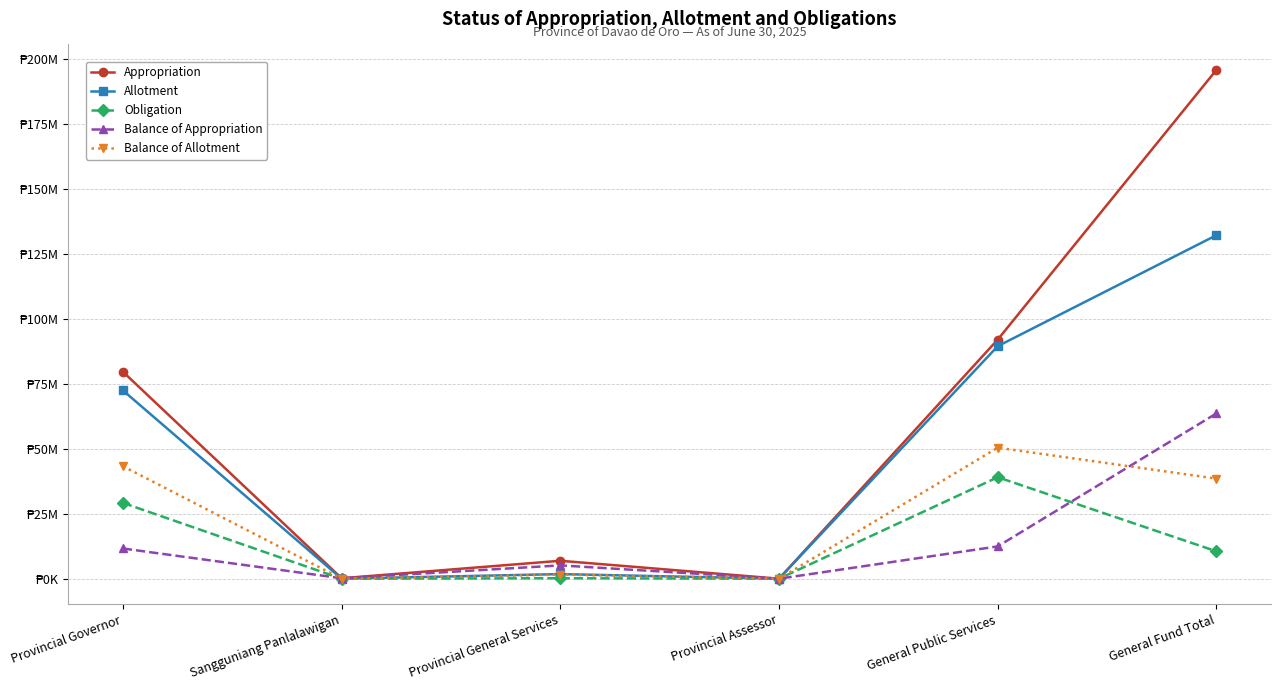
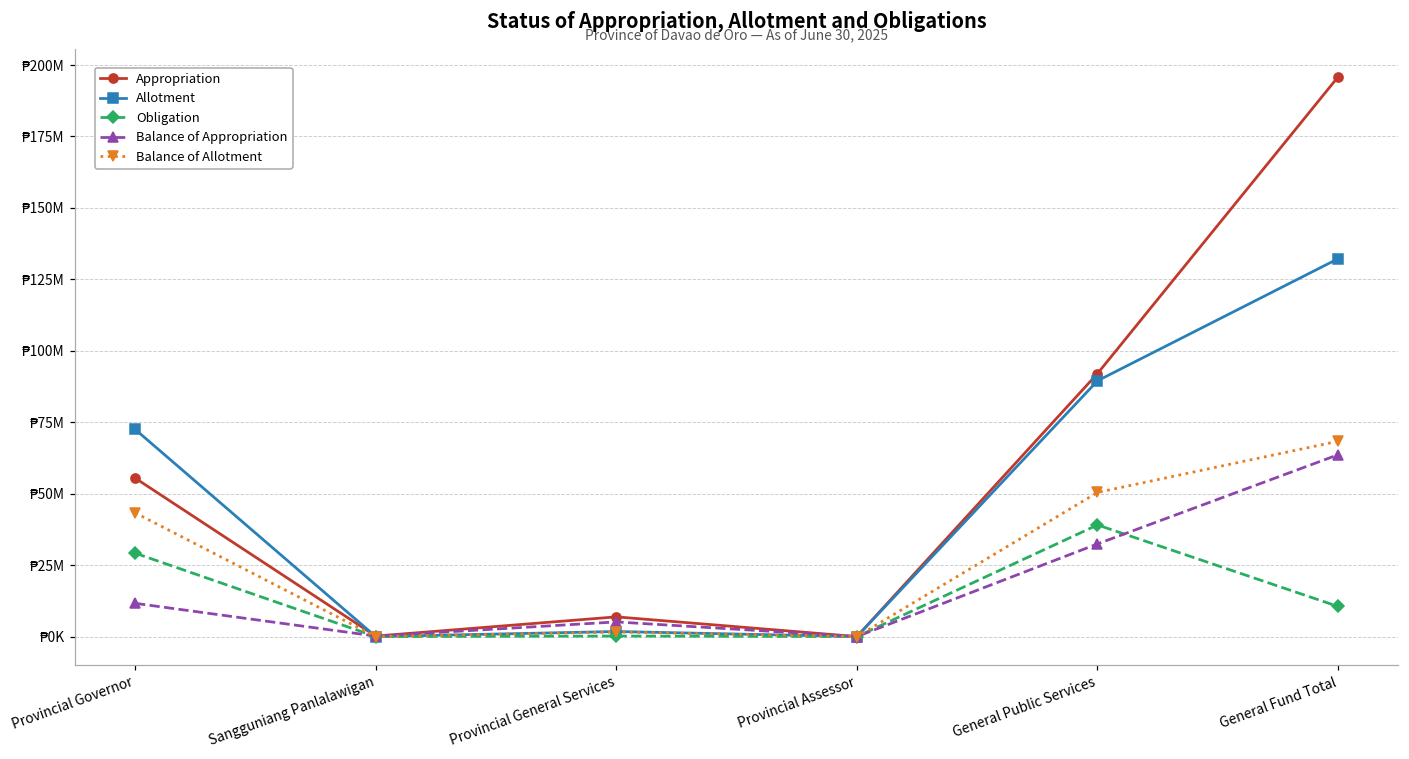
  {
    "Appropriation": {
-     "Provincial Governor": "₱80000000",
+     "Provincial Governor": "₱55000000",
      "Provincial General Services": "₱7000000",
      "General Public Services": "₱92000000",
      "General Fund Total": "₱196000000"
    },
    "Allotment": {
      "Provincial Governor": "₱73000000",
      "General Public Services": "₱90000000",
      "General Fund Total": "₱132000000"
    },
    "Obligation": {
      "Provincial Governor": "₱29000000",
      "Provincial General Services": "₱0",
      "General Public Services": "₱39000000",
      "General Fund Total": "₱11000000"
    },
    "Balance of Appropriation": {
      "Provincial Governor": "₱12000000",
      "Provincial General Services": "₱5000000",
-     "General Public Services": "₱12000000",
+     "General Public Services": "₱32000000",
      "General Fund Total": "₱64000000"
    },
    "Balance of Allotment": {
      "Provincial Governor": "₱43000000",
      "General Public Services": "₱50000000",
-     "General Fund Total": "₱39000000"
+     "General Fund Total": "₱68000000"
    }
  }
